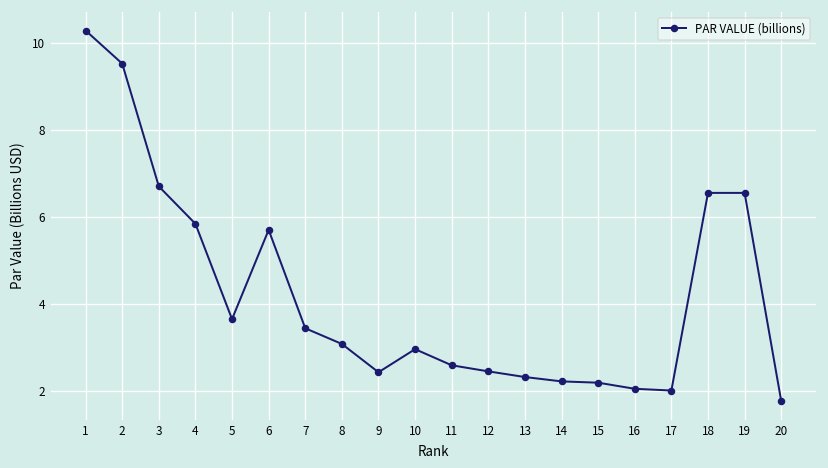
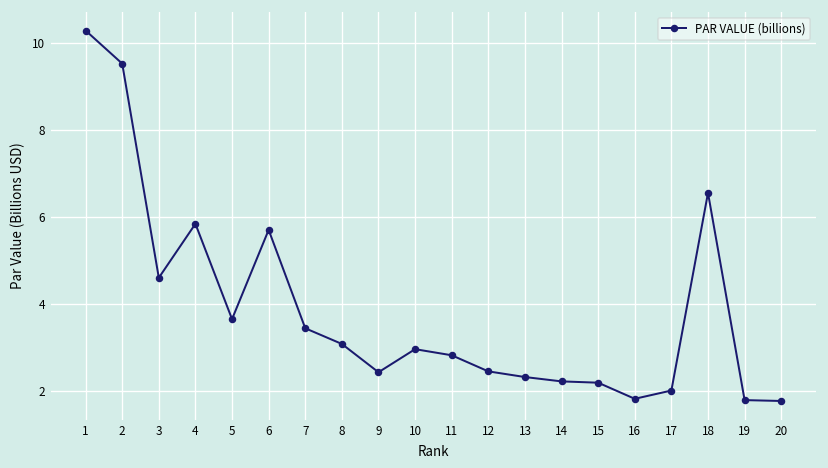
  {
    "1": 10.3,
    "2": 9.5,
-   "3": 6.7,
+   "3": 4.6,
    "4": 5.8,
    "5": 3.7,
    "6": 5.7,
    "7": 3.4,
    "8": 3.1,
    "9": 2.4,
    "10": 3.0,
-   "11": 2.6,
+   "11": 2.8,
    "12": 2.5,
    "13": 2.3,
    "14": 2.2,
    "15": 2.2,
-   "16": 2.1,
+   "16": 1.8,
    "17": 2.0,
    "18": 6.6,
-   "19": 6.6,
+   "19": 1.8,
    "20": 1.8
  }
